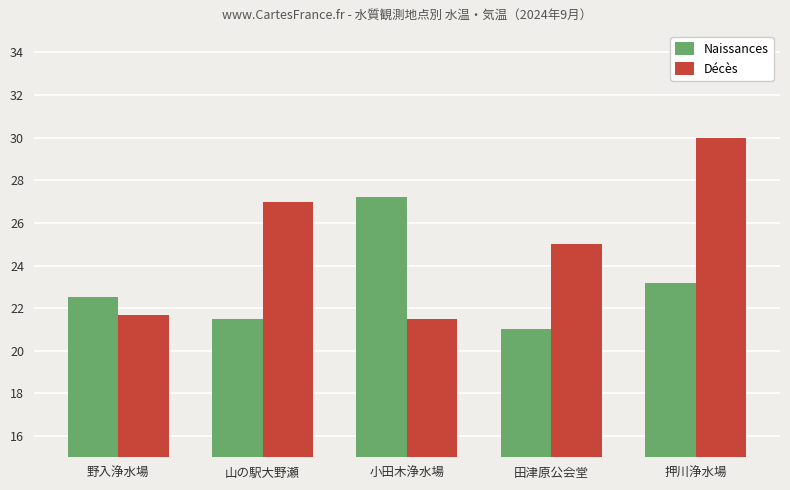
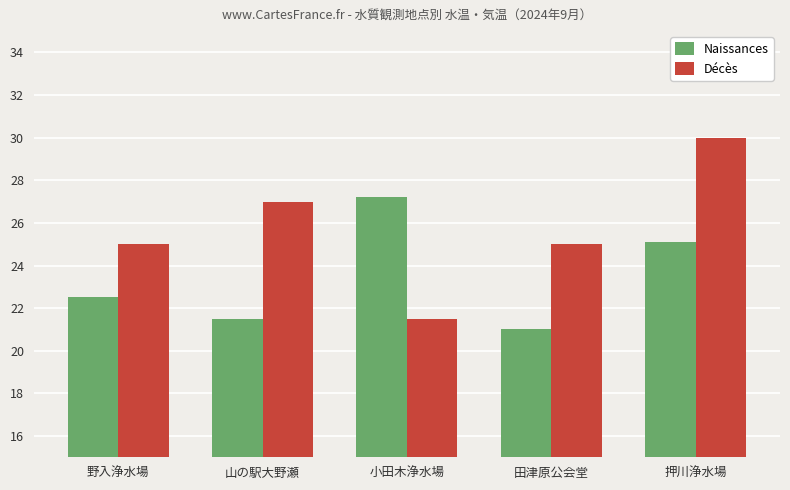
  {
    "Naissances": {
      "野入浄水場": 22.5,
      "山の駅大野瀬": 21.5,
      "小田木浄水場": 27.2,
      "田津原公会堂": 21.0,
-     "押川浄水場": 23.2
+     "押川浄水場": 25.1
    },
    "Décès": {
-     "野入浄水場": 21.7,
+     "野入浄水場": 25.0,
      "山の駅大野瀬": 27.0,
      "小田木浄水場": 21.5,
      "田津原公会堂": 25.0,
      "押川浄水場": 30.0
    }
  }
